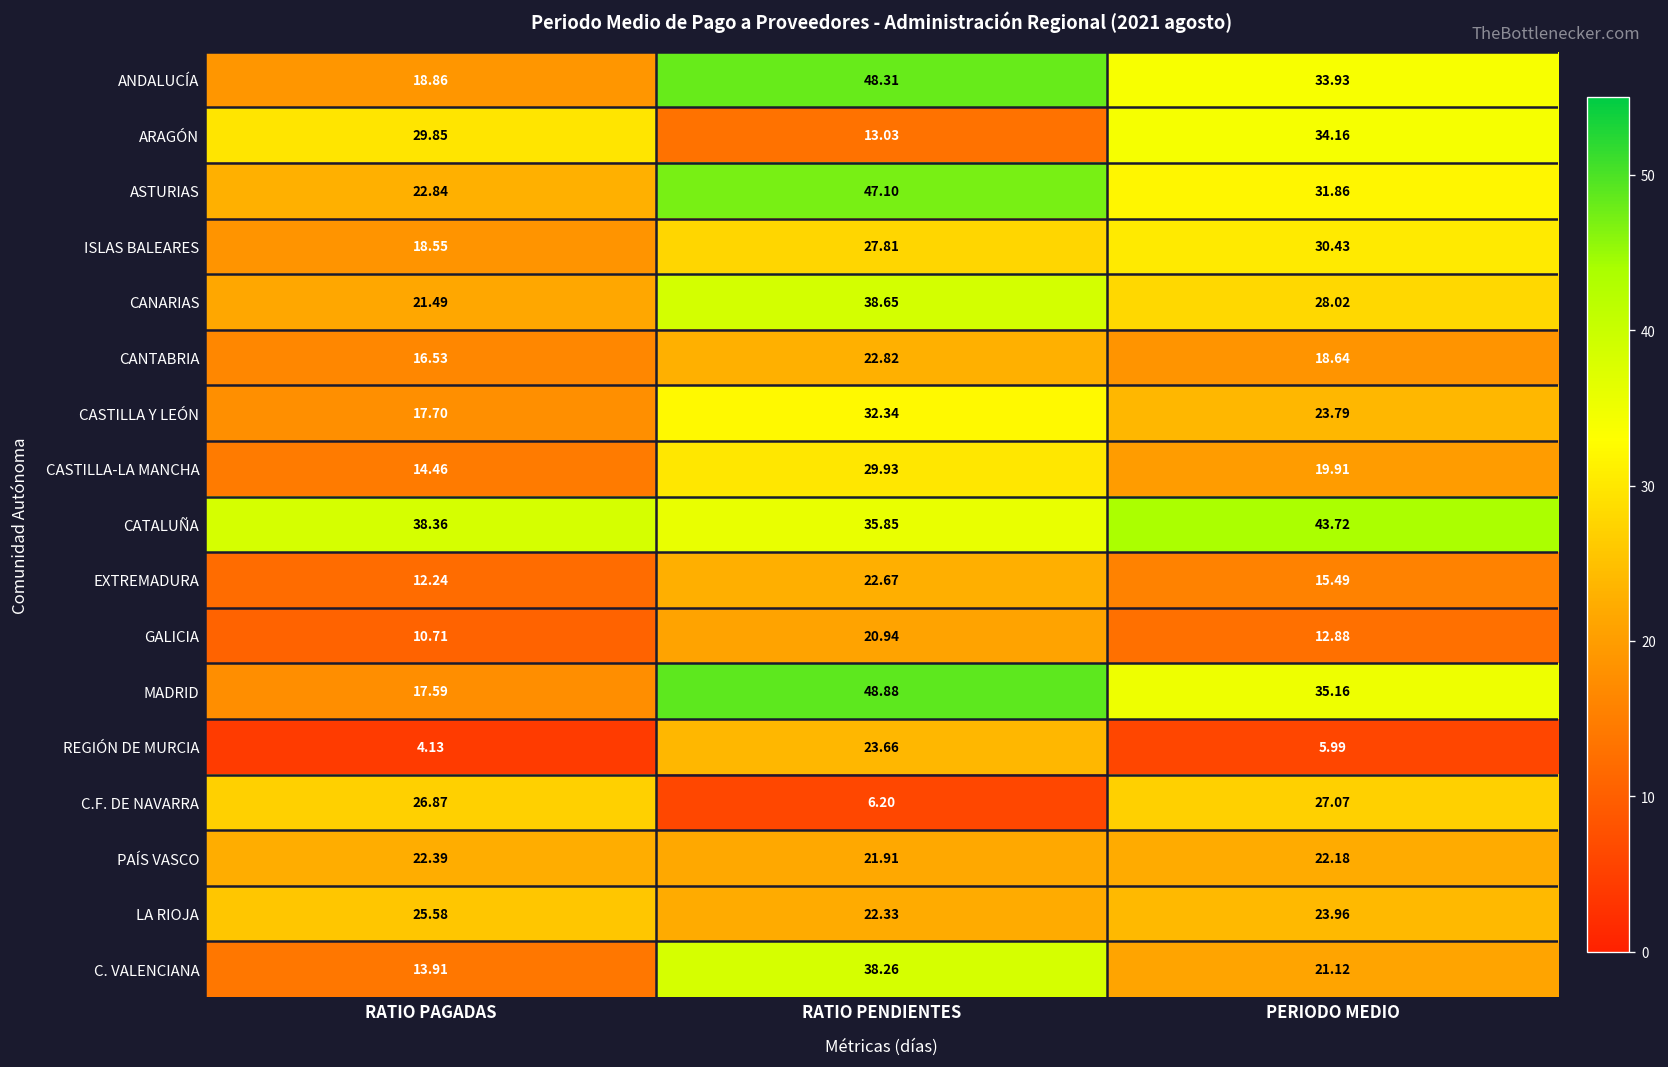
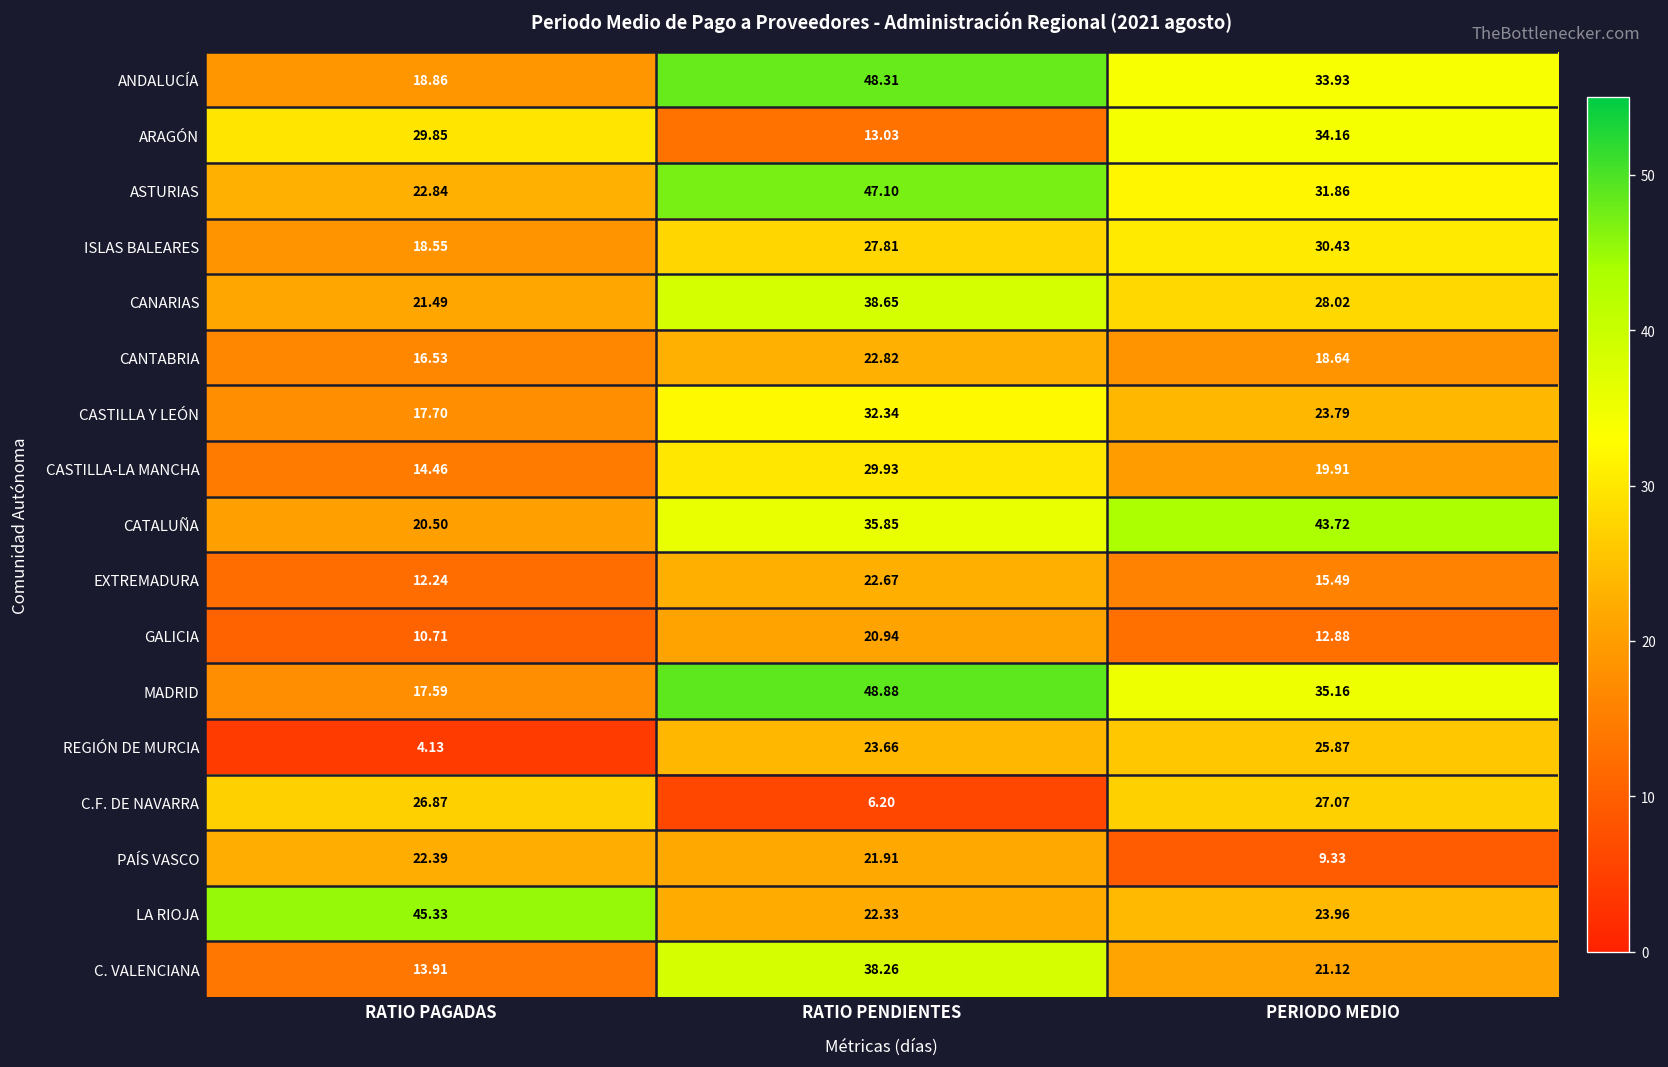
  {
    "ANDALUCÍA": {
      "RATIO PAGADAS": 18.86,
      "RATIO PENDIENTES": 48.31,
      "PERIODO MEDIO": 33.93
    },
    "ARAGÓN": {
      "RATIO PAGADAS": 29.85,
      "RATIO PENDIENTES": 13.03,
      "PERIODO MEDIO": 34.16
    },
    "ASTURIAS": {
      "RATIO PAGADAS": 22.84,
      "RATIO PENDIENTES": 47.10,
      "PERIODO MEDIO": 31.86
    },
    "ISLAS BALEARES": {
      "RATIO PAGADAS": 18.55,
      "RATIO PENDIENTES": 27.81,
      "PERIODO MEDIO": 30.43
    },
    "CANARIAS": {
      "RATIO PAGADAS": 21.49,
      "RATIO PENDIENTES": 38.65,
      "PERIODO MEDIO": 28.02
    },
    "CANTABRIA": {
      "RATIO PAGADAS": 16.53,
      "RATIO PENDIENTES": 22.82,
      "PERIODO MEDIO": 18.64
    },
    "CASTILLA Y LEÓN": {
      "RATIO PAGADAS": 17.70,
      "RATIO PENDIENTES": 32.34,
      "PERIODO MEDIO": 23.79
    },
    "CASTILLA-LA MANCHA": {
      "RATIO PAGADAS": 14.46,
      "RATIO PENDIENTES": 29.93,
      "PERIODO MEDIO": 19.91
    },
    "CATALUÑA": {
-     "RATIO PAGADAS": 38.36,
+     "RATIO PAGADAS": 20.50,
      "RATIO PENDIENTES": 35.85,
      "PERIODO MEDIO": 43.72
    },
    "EXTREMADURA": {
      "RATIO PAGADAS": 12.24,
      "RATIO PENDIENTES": 22.67,
      "PERIODO MEDIO": 15.49
    },
    "GALICIA": {
      "RATIO PAGADAS": 10.71,
      "RATIO PENDIENTES": 20.94,
      "PERIODO MEDIO": 12.88
    },
    "MADRID": {
      "RATIO PAGADAS": 17.59,
      "RATIO PENDIENTES": 48.88,
      "PERIODO MEDIO": 35.16
    },
    "REGIÓN DE MURCIA": {
      "RATIO PAGADAS": 4.13,
      "RATIO PENDIENTES": 23.66,
-     "PERIODO MEDIO": 5.99
+     "PERIODO MEDIO": 25.87
    },
    "C.F. DE NAVARRA": {
      "RATIO PAGADAS": 26.87,
      "RATIO PENDIENTES": 6.20,
      "PERIODO MEDIO": 27.07
    },
    "PAÍS VASCO": {
      "RATIO PAGADAS": 22.39,
      "RATIO PENDIENTES": 21.91,
-     "PERIODO MEDIO": 22.18
+     "PERIODO MEDIO": 9.33
    },
    "LA RIOJA": {
-     "RATIO PAGADAS": 25.58,
+     "RATIO PAGADAS": 45.33,
      "RATIO PENDIENTES": 22.33,
      "PERIODO MEDIO": 23.96
    },
    "C. VALENCIANA": {
      "RATIO PAGADAS": 13.91,
      "RATIO PENDIENTES": 38.26,
      "PERIODO MEDIO": 21.12
    }
  }
